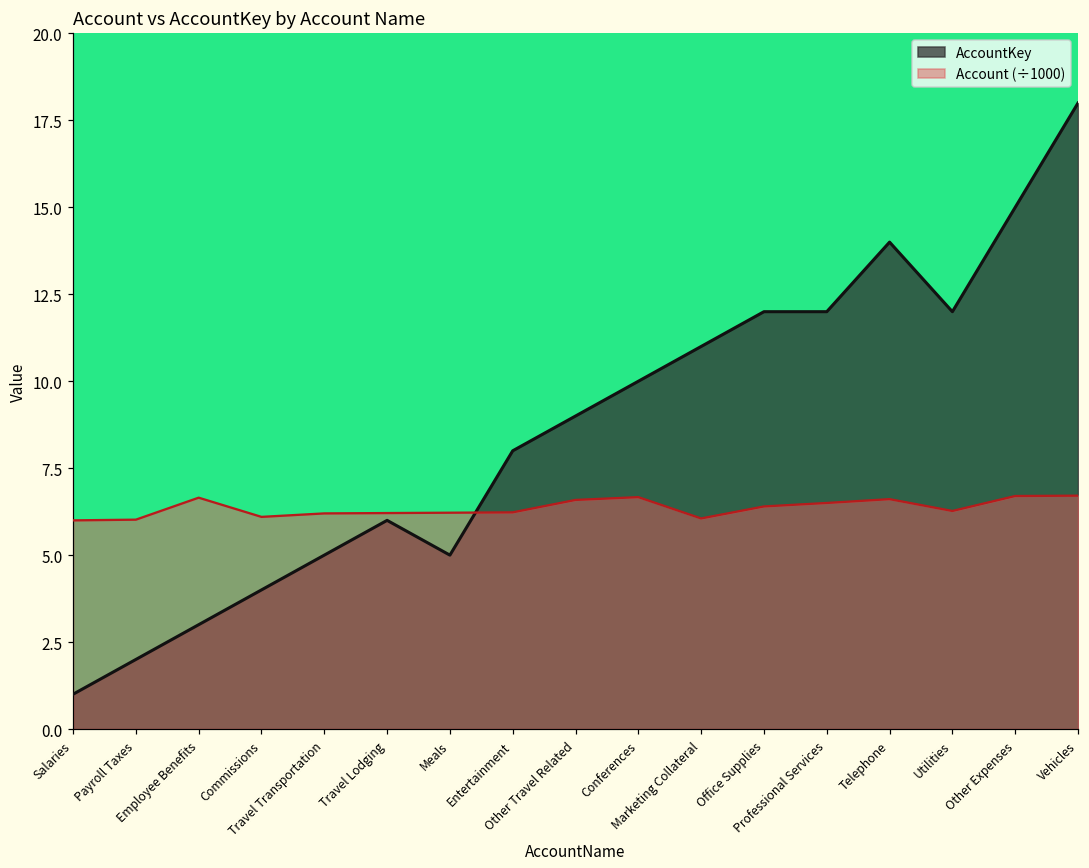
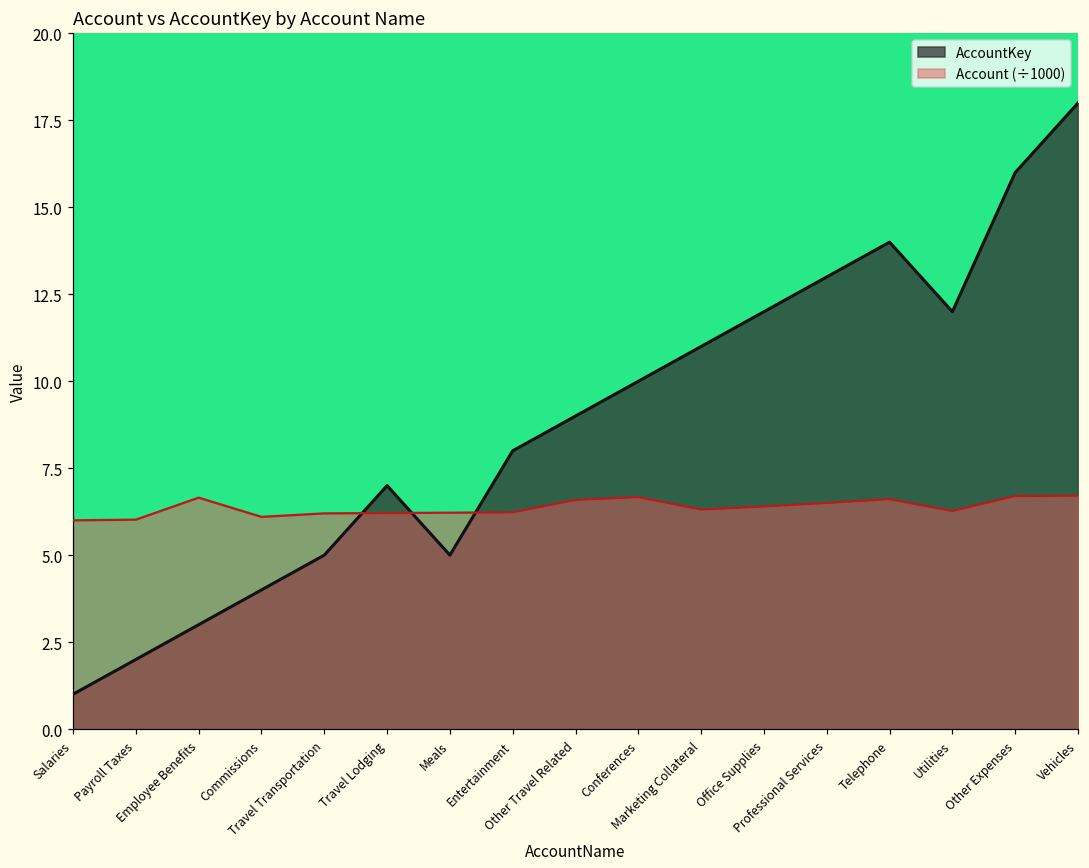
  {
    "AccountKey": {
      "Salaries": 1,
      "Payroll Taxes": 2,
      "Employee Benefits": 3,
      "Commissions": 4,
      "Travel Transportation": 5,
-     "Travel Lodging": 6,
+     "Travel Lodging": 7,
      "Meals": 5,
      "Entertainment": 8,
      "Other Travel Related": 9,
      "Conferences": 10,
      "Marketing Collateral": 11,
      "Office Supplies": 12,
-     "Professional Services": 12,
+     "Professional Services": 13,
      "Telephone": 14,
      "Utilities": 12,
-     "Other Expenses": 15,
+     "Other Expenses": 16,
      "Vehicles": 18
    },
    "Account (÷1000)": {
      "Salaries": 6.0,
      "Payroll Taxes": 6.0,
      "Employee Benefits": 6.7,
      "Commissions": 6.1,
      "Travel Transportation": 6.2,
      "Travel Lodging": 6.2,
      "Meals": 6.2,
      "Entertainment": 6.2,
      "Other Travel Related": 6.6,
      "Conferences": 6.7,
-     "Marketing Collateral": 6.1,
+     "Marketing Collateral": 6.3,
      "Office Supplies": 6.4,
      "Professional Services": 6.5,
      "Telephone": 6.6,
      "Utilities": 6.3,
      "Other Expenses": 6.7,
      "Vehicles": 6.7
    }
  }
